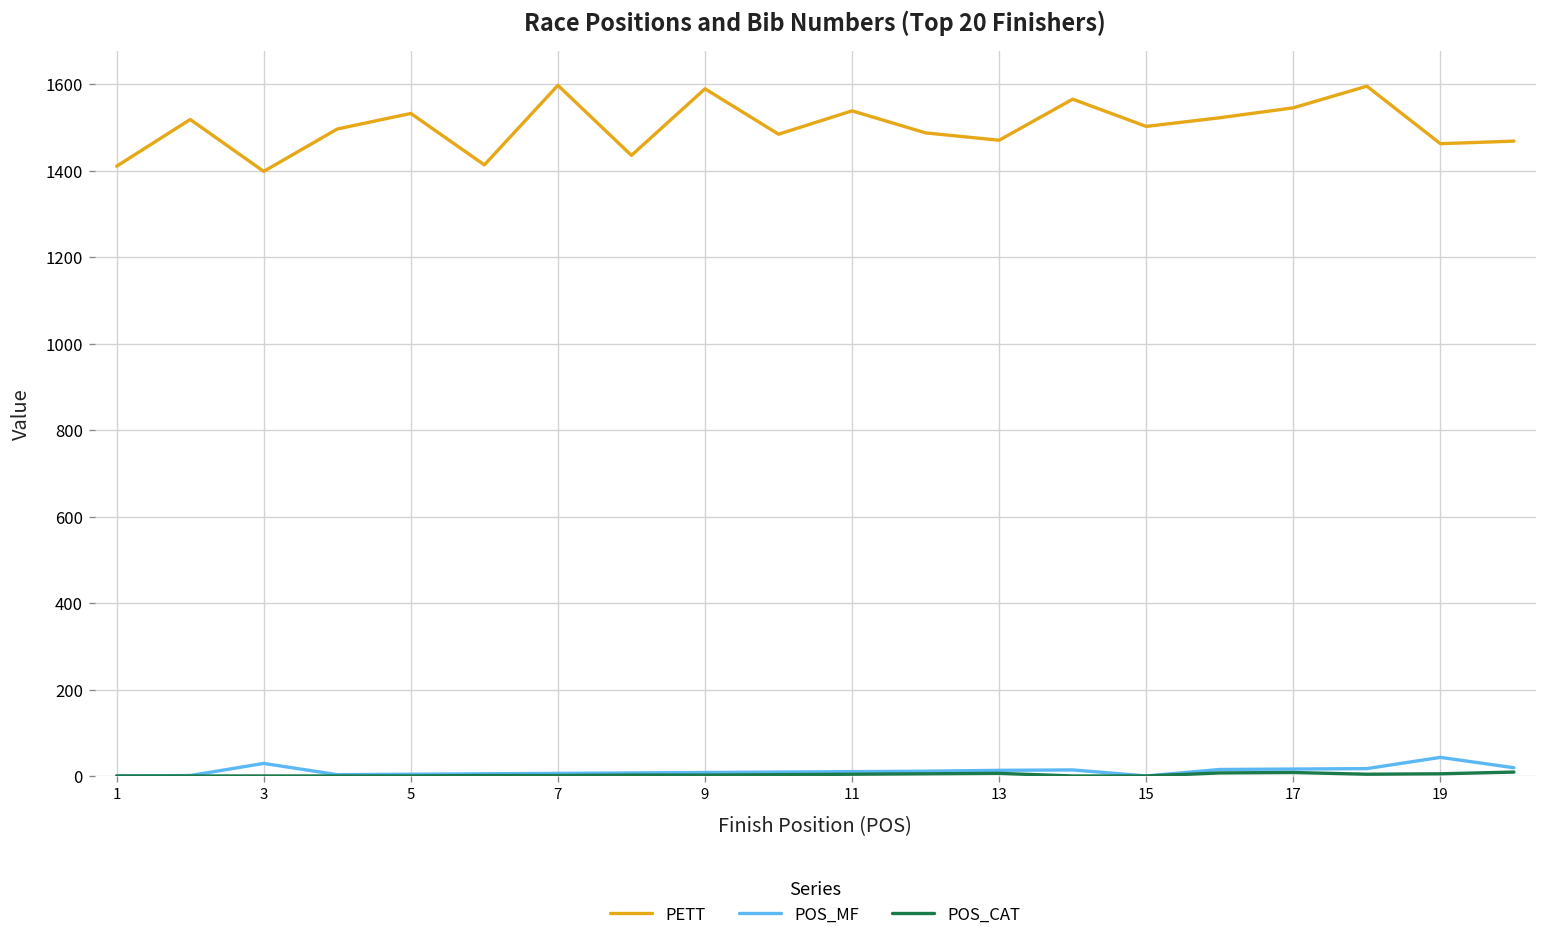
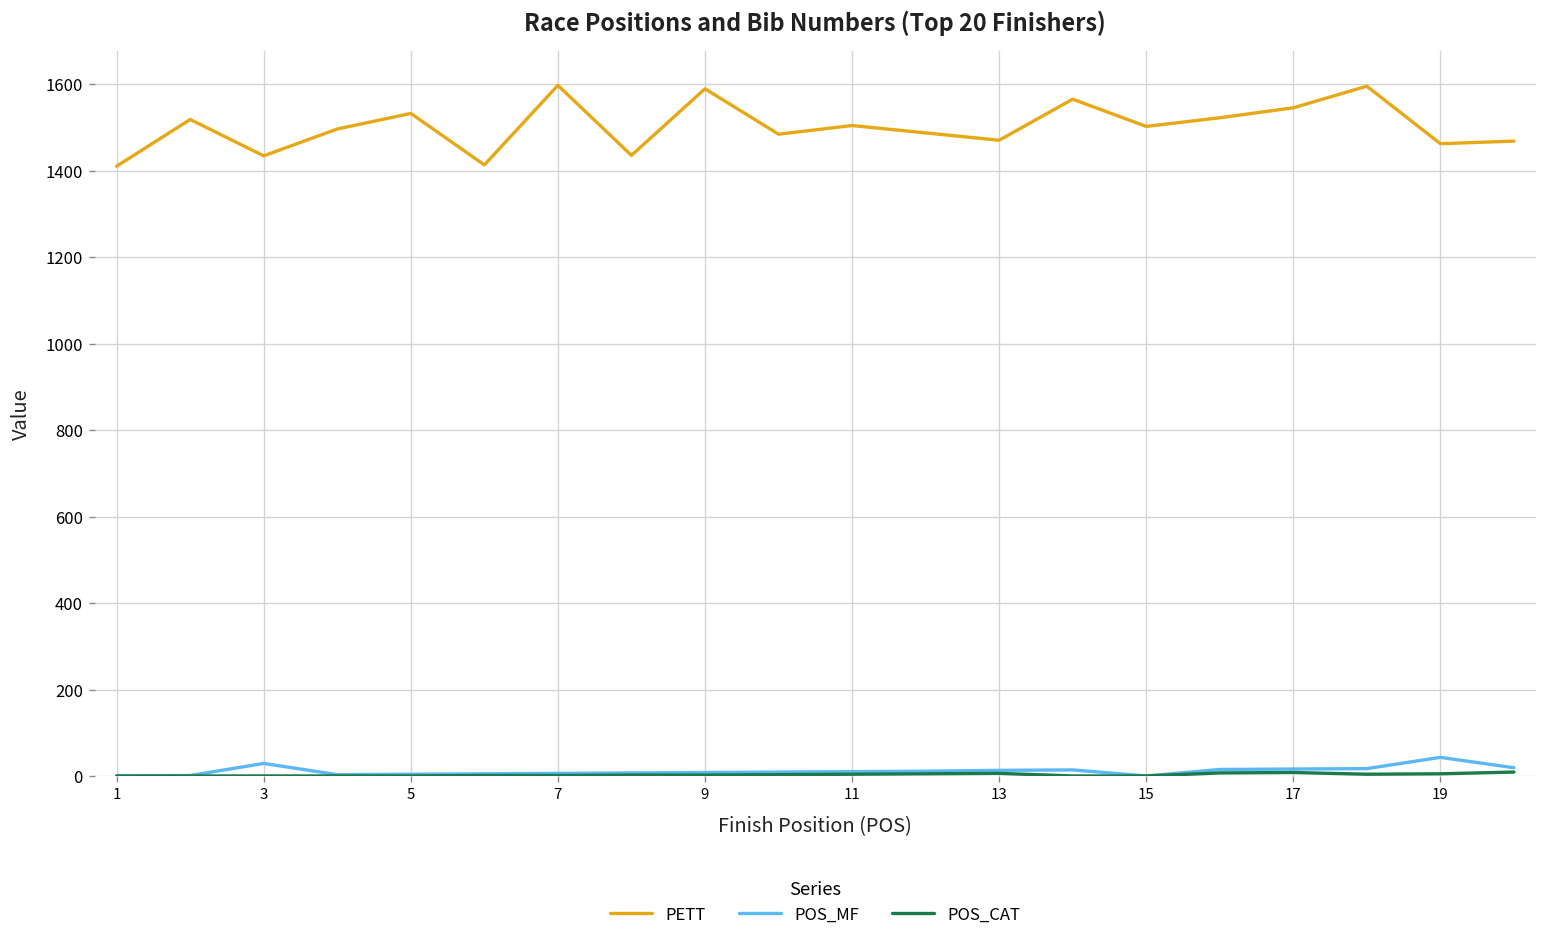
  {
    "PETT": {
      "1": 1410,
-     "3": 1400,
+     "3": 1440,
      "5": 1530,
      "7": 1600,
      "9": 1590,
-     "11": 1540,
+     "11": 1510,
      "13": 1470,
      "15": 1500,
      "17": 1550,
      "19": 1460
    },
    "POS_MF": {
      "3": 30,
      "17": 20,
      "19": 40
    },
    "POS_CAT": {
      "3": 0,
      "17": 10,
      "19": 10
    }
  }
